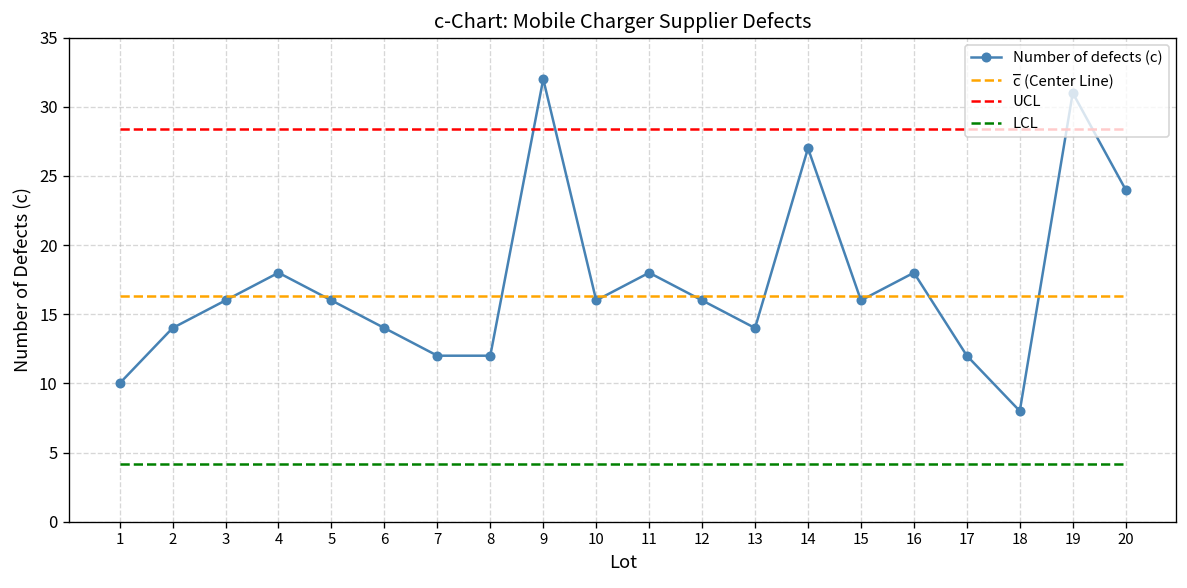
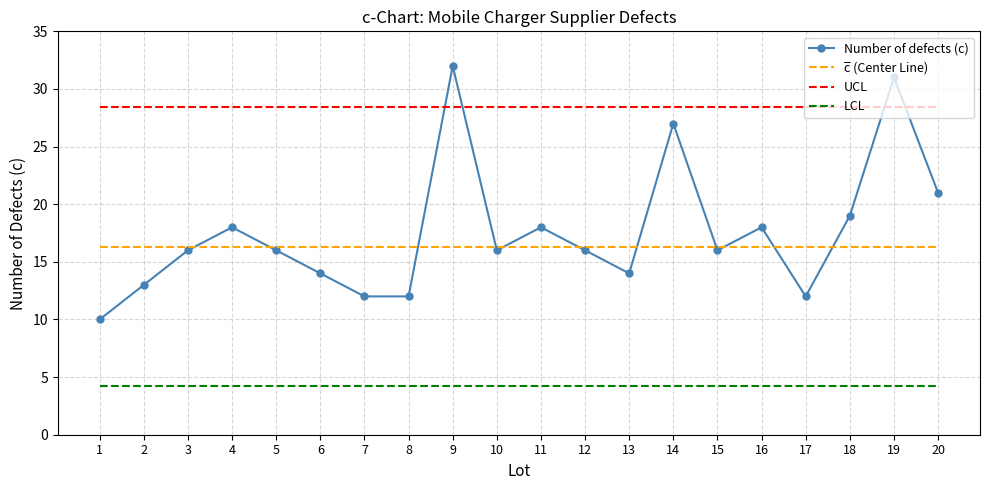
  {
    "Number of defects (c)": {
      "1": 10,
-     "2": 14,
+     "2": 13,
      "3": 16,
      "4": 18,
      "5": 16,
      "6": 14,
      "7": 12,
      "8": 12,
      "9": 32,
      "10": 16,
      "11": 18,
      "12": 16,
      "13": 14,
      "14": 27,
      "15": 16,
      "16": 18,
      "17": 12,
-     "18": 8,
-     "20": 24
+     "18": 19,
+     "20": 21
    },
    "c̅ (Center Line)": {
      "1": 16.3,
      "2": 16.3,
      "3": 16.3,
      "4": 16.3,
      "5": 16.3,
      "6": 16.3,
      "7": 16.3,
      "8": 16.3,
      "9": 16.3,
      "10": 16.3,
      "11": 16.3,
      "12": 16.3,
      "13": 16.3,
      "14": 16.3,
      "15": 16.3,
      "16": 16.3,
      "17": 16.3,
      "18": 16.3,
      "19": 16.3,
      "20": 16.3
    },
    "UCL": {
      "1": 28.4,
      "2": 28.4,
      "3": 28.4,
      "4": 28.4,
      "5": 28.4,
      "6": 28.4,
      "7": 28.4,
      "8": 28.4,
      "9": 28.4,
      "10": 28.4,
      "11": 28.4,
      "12": 28.4,
      "13": 28.4,
      "14": 28.4,
      "15": 28.4,
      "16": 28.4
    },
    "LCL": {
      "1": 4,
      "2": 4,
      "3": 4,
      "4": 4,
      "5": 4,
      "6": 4,
      "7": 4,
      "8": 4,
      "9": 4,
      "10": 4,
      "11": 4,
      "12": 4,
      "13": 4,
      "14": 4,
      "15": 4,
      "16": 4,
      "17": 4,
      "18": 4,
      "19": 4,
      "20": 4
    }
  }
